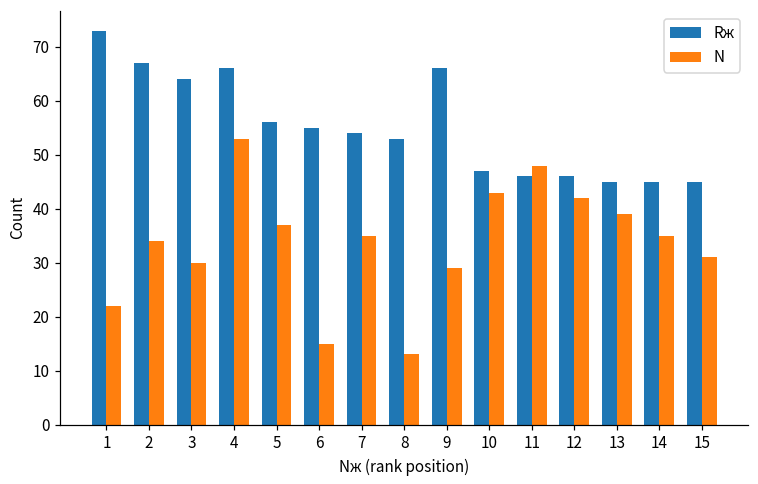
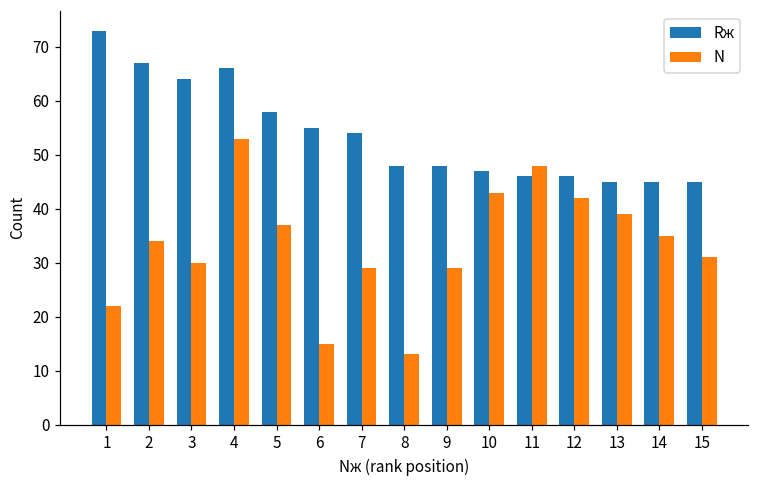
  {
    "Rж": {
      "1": 73,
      "2": 67,
      "3": 64,
      "4": 66,
-     "5": 56,
+     "5": 58,
      "6": 55,
      "7": 54,
-     "8": 53,
-     "9": 66,
+     "8": 48,
+     "9": 48,
      "10": 47,
      "11": 46,
      "12": 46,
      "13": 45,
      "14": 45,
      "15": 45
    },
    "N": {
      "1": 22,
      "2": 34,
      "3": 30,
      "4": 53,
      "5": 37,
      "6": 15,
-     "7": 35,
+     "7": 29,
      "8": 13,
      "9": 29,
      "10": 43,
      "11": 48,
      "12": 42,
      "13": 39,
      "14": 35,
      "15": 31
    }
  }
